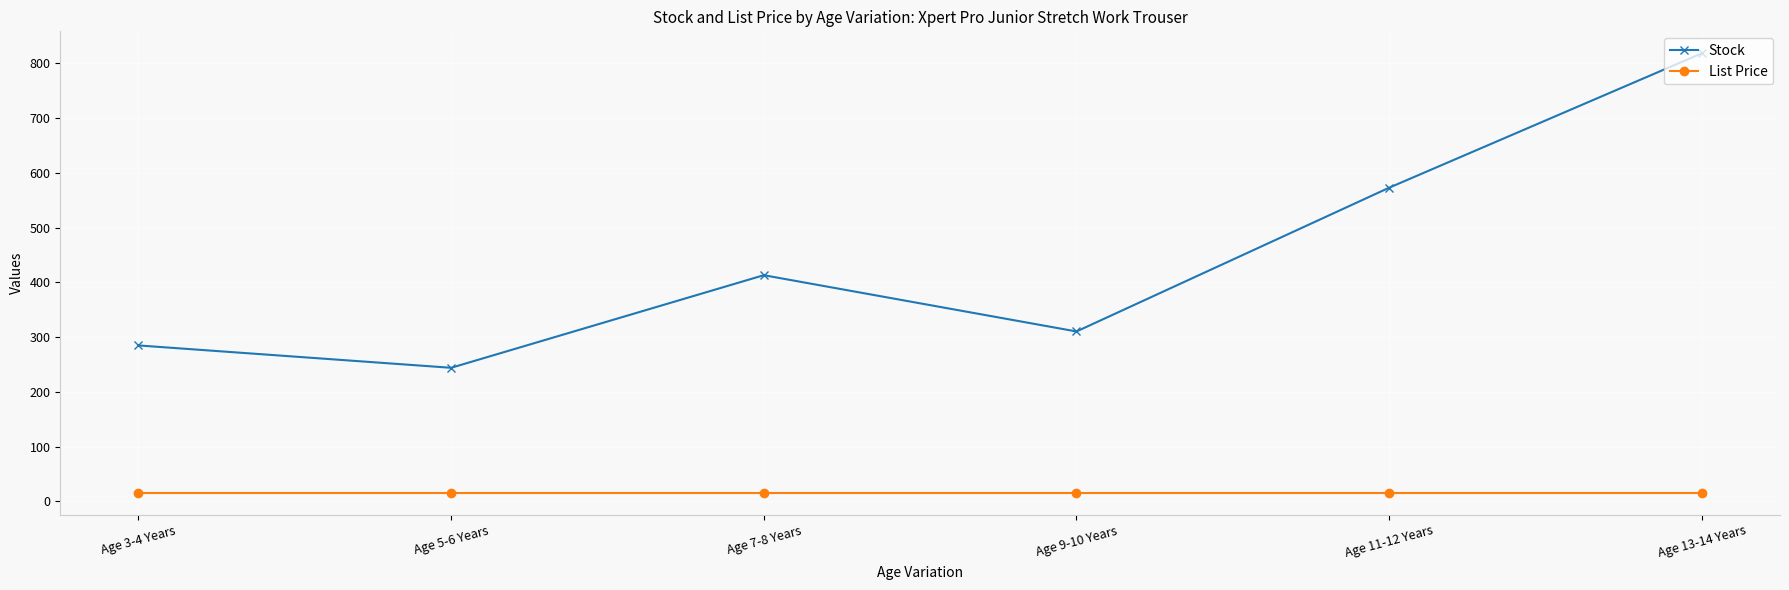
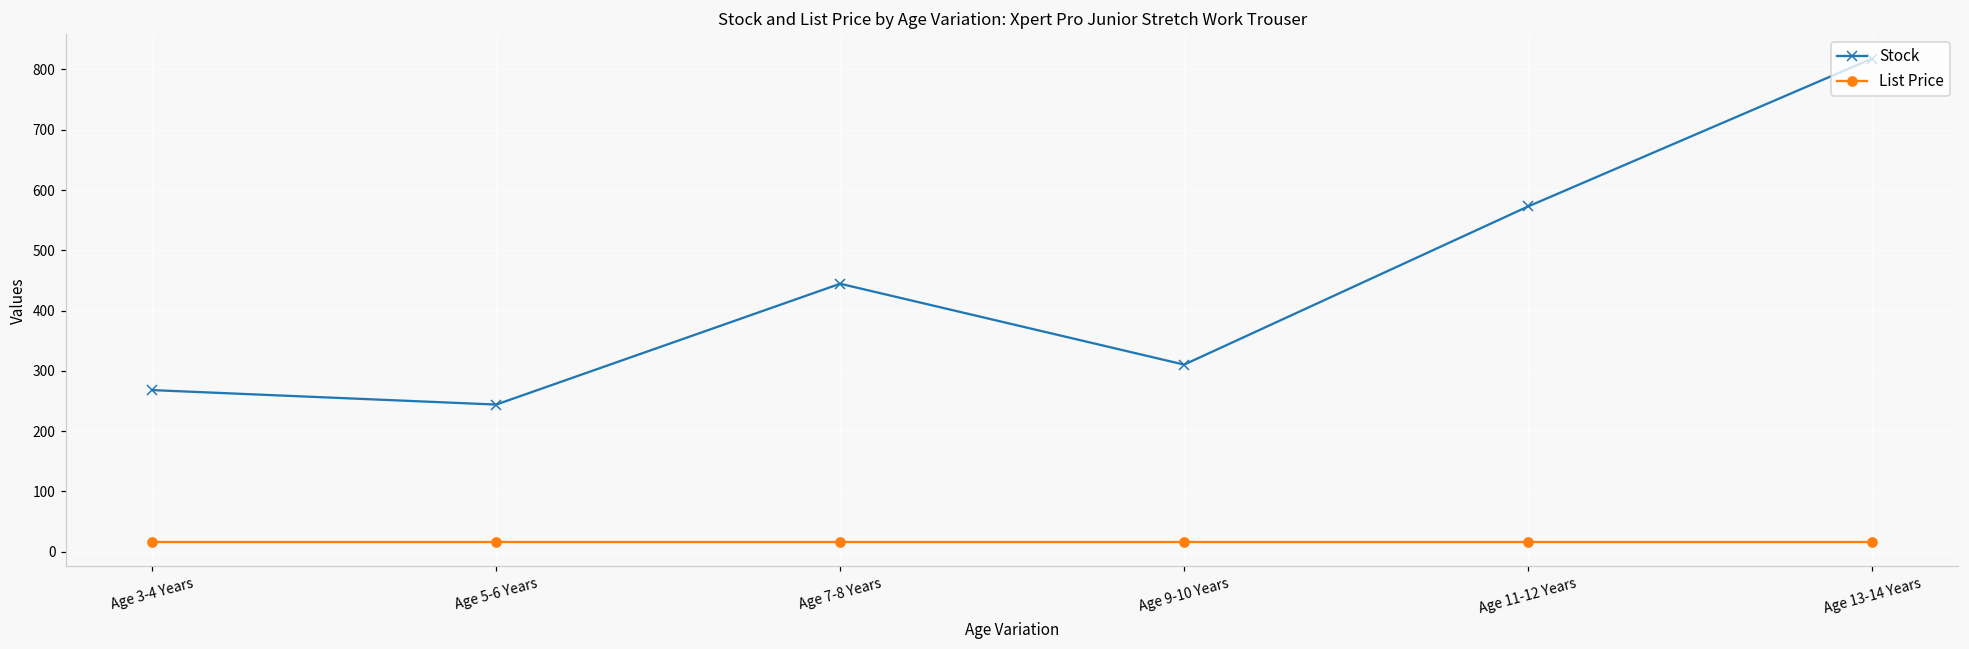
  {
    "Stock": {
-     "Age 3-4 Years": 280,
+     "Age 3-4 Years": 270,
      "Age 5-6 Years": 240,
-     "Age 7-8 Years": 410,
+     "Age 7-8 Years": 440,
      "Age 9-10 Years": 310,
      "Age 11-12 Years": 570
    },
    "List Price": {
      "Age 3-4 Years": 20,
      "Age 5-6 Years": 20,
      "Age 7-8 Years": 20,
      "Age 9-10 Years": 20,
      "Age 11-12 Years": 20,
      "Age 13-14 Years": 20
    }
  }
